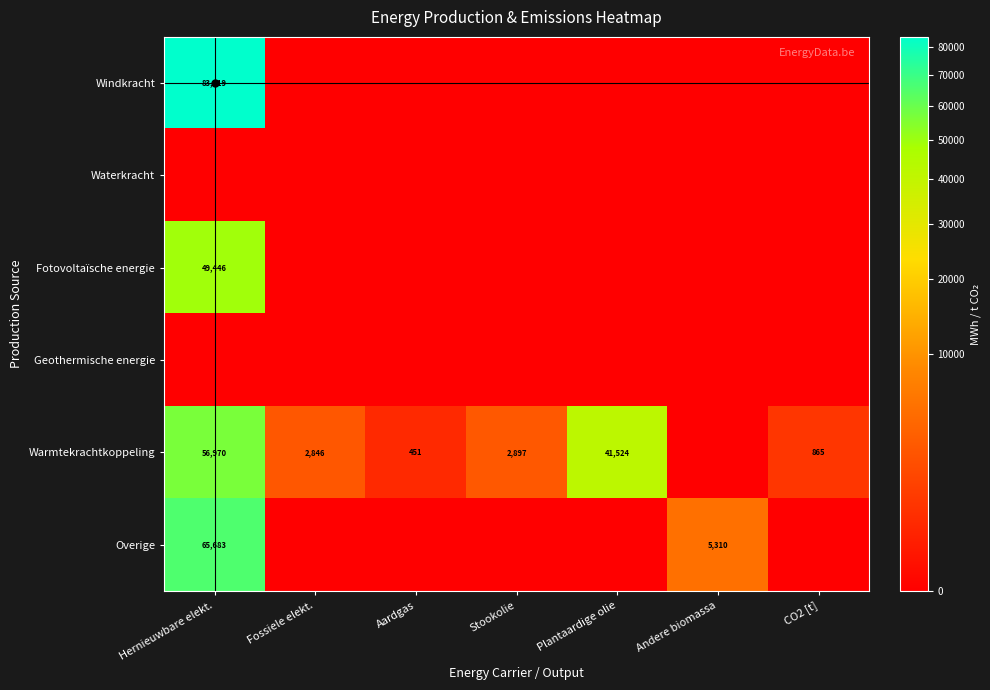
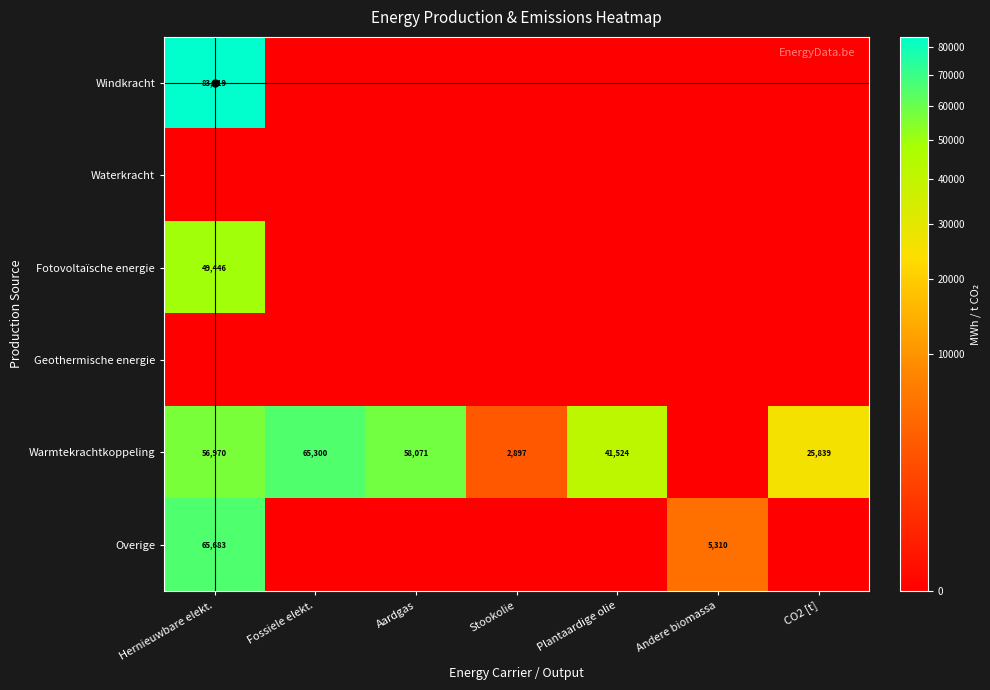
  {
    "Fotovoltaïsche energie": {
      "Hernieuwbare elekt.": "49,446"
    },
    "Warmtekrachtkoppeling": {
      "Hernieuwbare elekt.": "56,970",
-     "Fossiele elekt.": "2,846",
-     "Aardgas": "451",
+     "Fossiele elekt.": "65,300",
+     "Aardgas": "58,071",
      "Stookolie": "2,897",
      "Plantaardige olie": "41,524",
-     "CO2 [t]": "865"
+     "CO2 [t]": "25,839"
    },
    "Overige": {
      "Hernieuwbare elekt.": "65,683",
      "Andere biomassa": "5,310"
    }
  }
